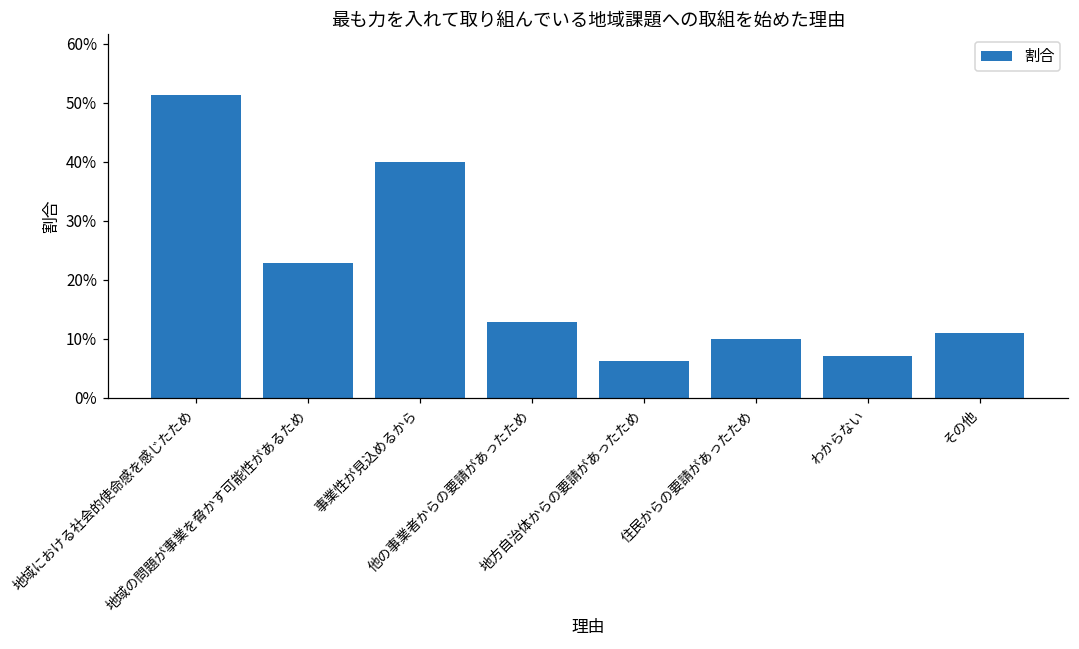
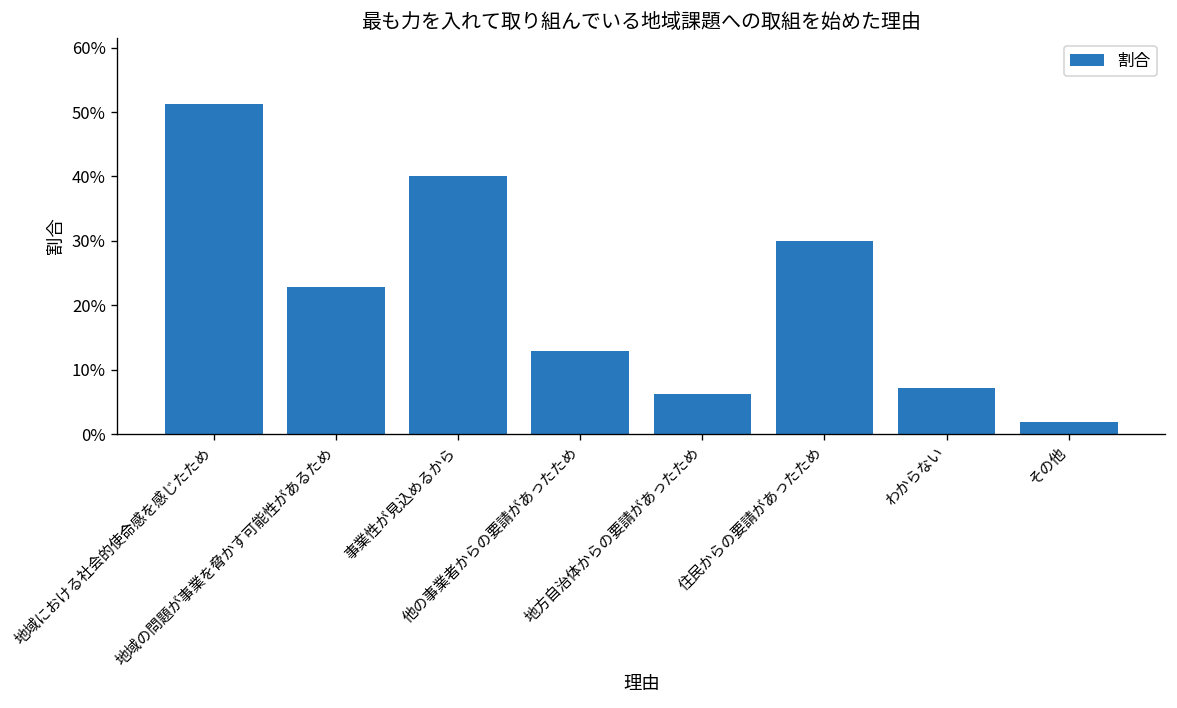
  {
    "地域における社会的使命感を感じたため": "51%",
    "地域の問題が事業を脅かす可能性があるため": "23%",
    "事業性が見込めるから": "40%",
    "他の事業者からの要請があったため": "13%",
    "地方自治体からの要請があったため": "6%",
-   "住民からの要請があったため": "10%",
+   "住民からの要請があったため": "30%",
    "わからない": "7%",
-   "その他": "11%"
+   "その他": "2%"
  }
